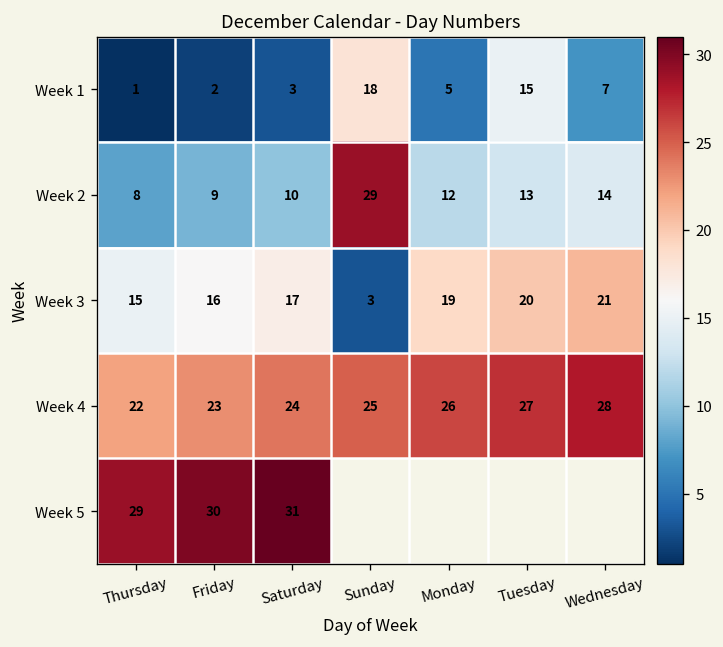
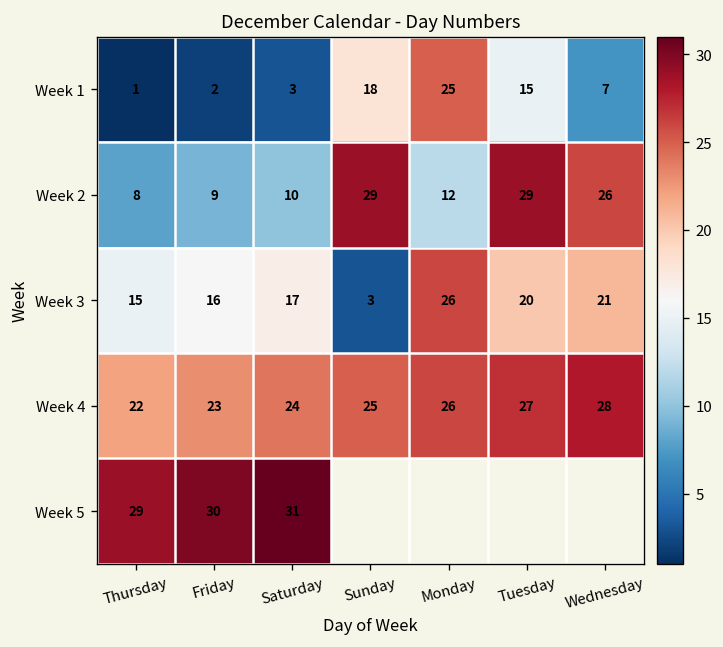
  {
    "Week 1": {
      "Thursday": 1,
      "Friday": 2,
      "Saturday": 3,
      "Sunday": 18,
-     "Monday": 5,
+     "Monday": 25,
      "Tuesday": 15,
      "Wednesday": 7
    },
    "Week 2": {
      "Thursday": 8,
      "Friday": 9,
      "Saturday": 10,
      "Sunday": 29,
      "Monday": 12,
-     "Tuesday": 13,
-     "Wednesday": 14
+     "Tuesday": 29,
+     "Wednesday": 26
    },
    "Week 3": {
      "Thursday": 15,
      "Friday": 16,
      "Saturday": 17,
      "Sunday": 3,
-     "Monday": 19,
+     "Monday": 26,
      "Tuesday": 20,
      "Wednesday": 21
    },
    "Week 4": {
      "Thursday": 22,
      "Friday": 23,
      "Saturday": 24,
      "Sunday": 25,
      "Monday": 26,
      "Tuesday": 27,
      "Wednesday": 28
    },
    "Week 5": {
      "Thursday": 29,
      "Friday": 30,
      "Saturday": 31
    }
  }
